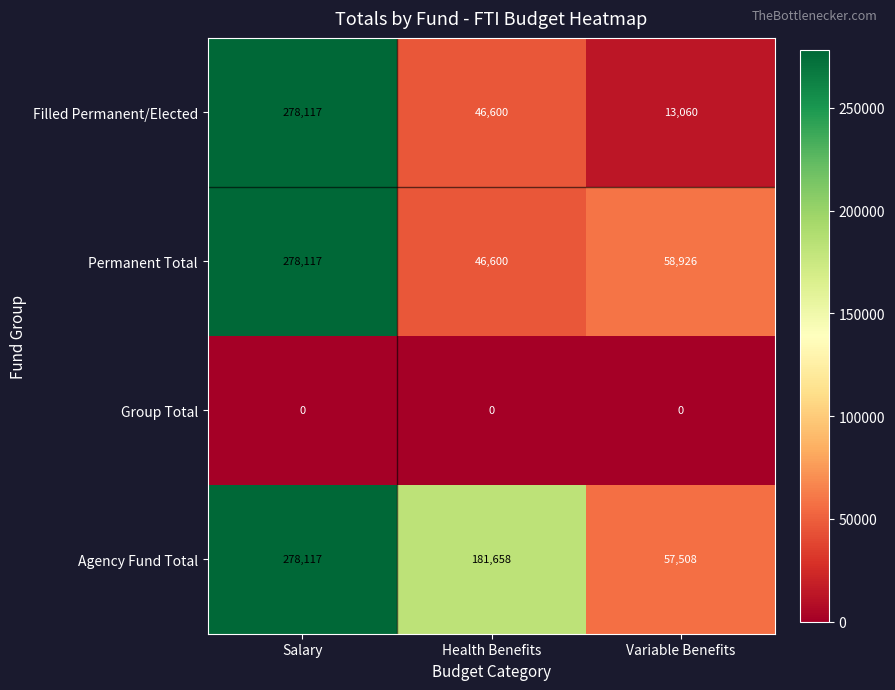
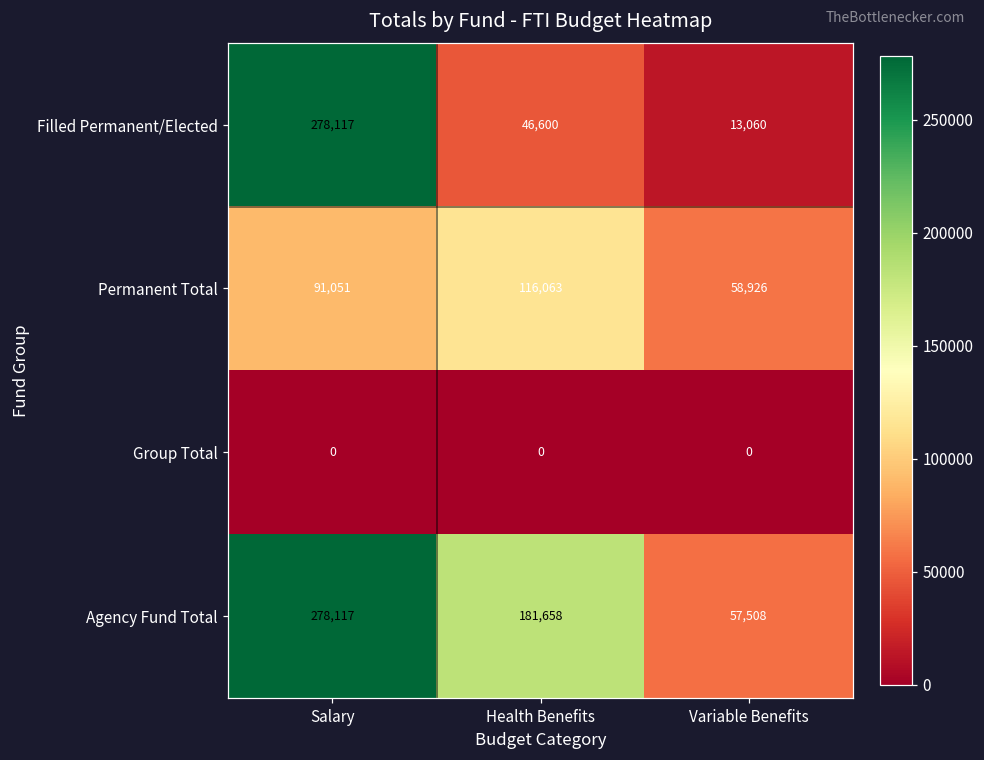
  {
    "Filled Permanent/Elected": {
      "Salary": "278,117",
      "Health Benefits": "46,600",
      "Variable Benefits": "13,060"
    },
    "Permanent Total": {
-     "Salary": "278,117",
-     "Health Benefits": "46,600",
+     "Salary": "91,051",
+     "Health Benefits": "116,063",
      "Variable Benefits": "58,926"
    },
    "Group Total": {
      "Salary": "0",
      "Health Benefits": "0",
      "Variable Benefits": "0"
    },
    "Agency Fund Total": {
      "Salary": "278,117",
      "Health Benefits": "181,658",
      "Variable Benefits": "57,508"
    }
  }
